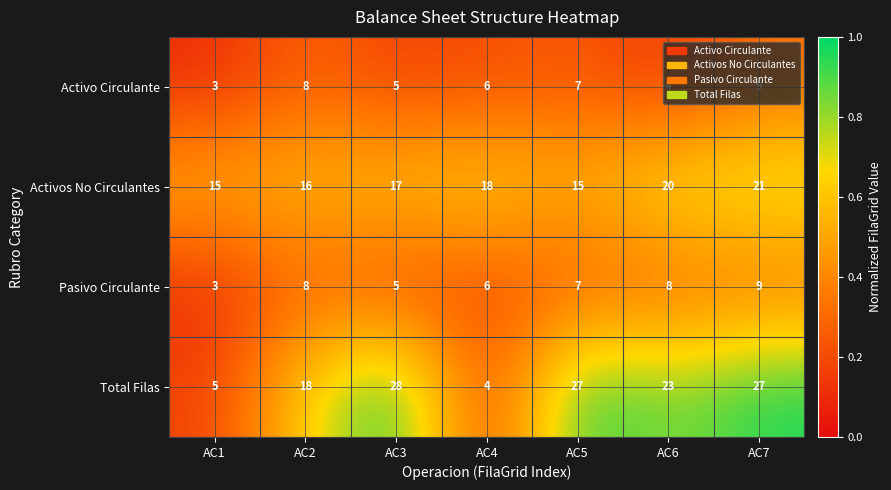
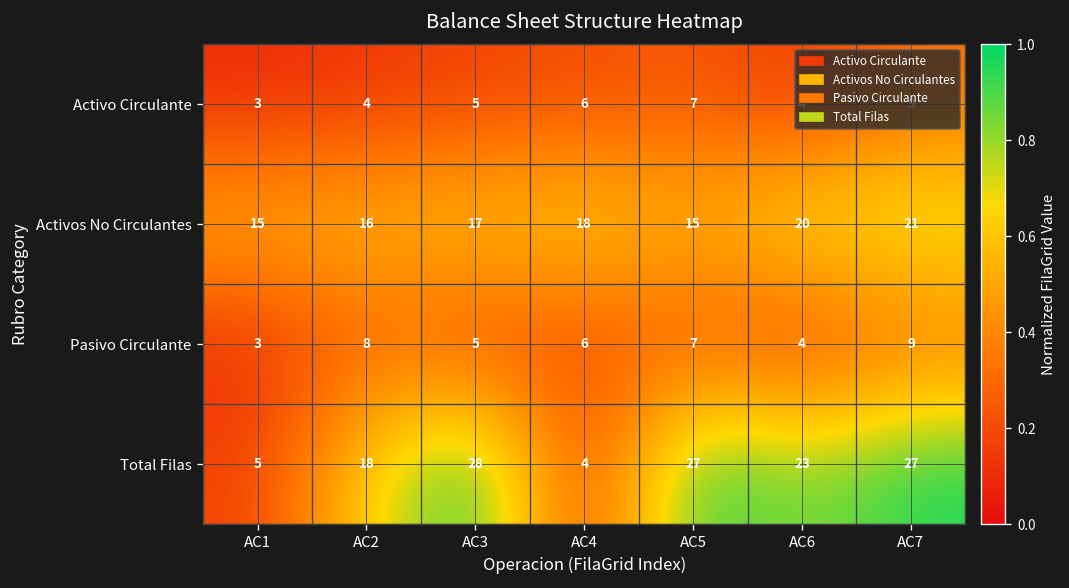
  {
    "Activo Circulante": {
      "AC1": 3,
-     "AC2": 8,
+     "AC2": 4,
      "AC3": 5,
      "AC4": 6,
      "AC5": 7
    },
    "Activos No Circulantes": {
      "AC1": 15,
      "AC2": 16,
      "AC3": 17,
      "AC4": 18,
      "AC5": 15,
      "AC6": 20,
      "AC7": 21
    },
    "Pasivo Circulante": {
      "AC1": 3,
      "AC2": 8,
      "AC3": 5,
      "AC4": 6,
      "AC5": 7,
-     "AC6": 8,
+     "AC6": 4,
      "AC7": 9
    },
    "Total Filas": {
      "AC1": 5,
      "AC2": 18,
      "AC3": 28,
      "AC4": 4,
      "AC5": 27,
      "AC6": 23,
      "AC7": 27
    }
  }
